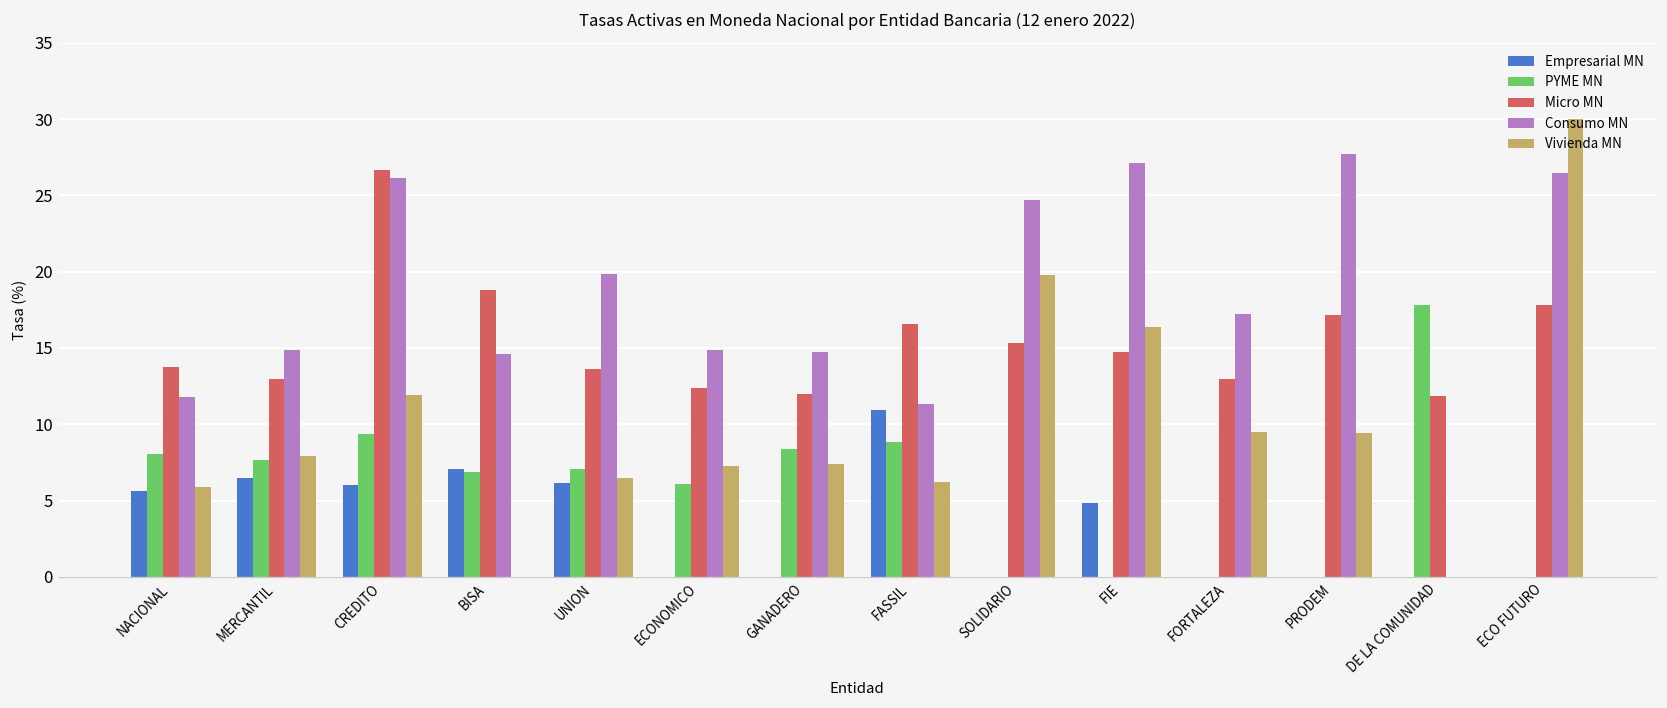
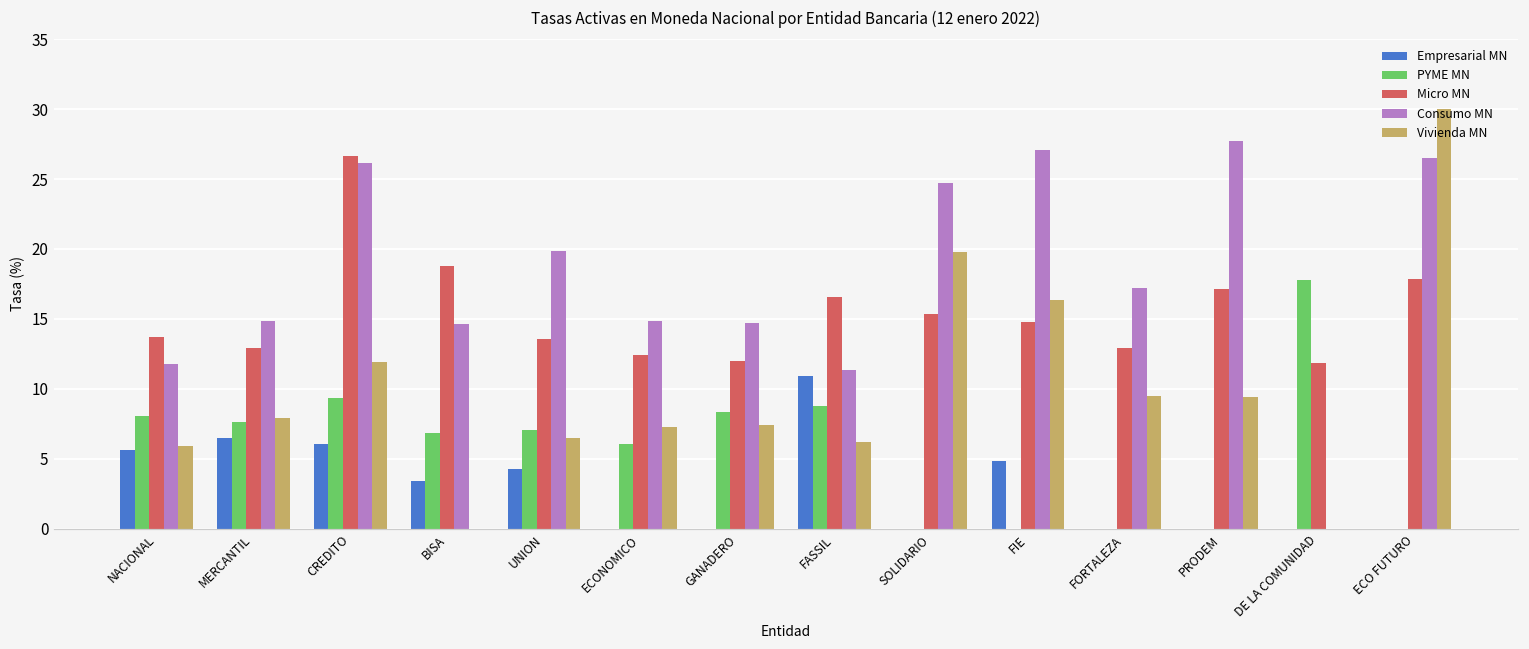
  {
    "Empresarial MN": {
      "NACIONAL": 5.6,
      "MERCANTIL": 6.5,
      "CREDITO": 6.0,
-     "BISA": 7.0,
-     "UNION": 6.2,
+     "BISA": 3.4,
+     "UNION": 4.3,
      "ECONOMICO": 0.0,
      "GANADERO": 0.0,
      "FASSIL": 10.9,
      "SOLIDARIO": 0.0,
      "FIE": 4.8,
      "FORTALEZA": 0.0,
      "PRODEM": 0.0,
      "DE LA COMUNIDAD": 0.0,
      "ECO FUTURO": 0.0
    },
    "PYME MN": {
      "NACIONAL": 8.1,
      "MERCANTIL": 7.6,
      "CREDITO": 9.4,
      "BISA": 6.8,
      "UNION": 7.1,
      "ECONOMICO": 6.1,
      "GANADERO": 8.4,
      "FASSIL": 8.8,
      "SOLIDARIO": 0.0,
      "FIE": 0.0,
      "FORTALEZA": 0.0,
      "PRODEM": 0.0,
      "DE LA COMUNIDAD": 17.8,
      "ECO FUTURO": 0.0
    },
    "Micro MN": {
      "NACIONAL": 13.7,
      "MERCANTIL": 12.9,
      "CREDITO": 26.7,
      "BISA": 18.8,
      "UNION": 13.6,
      "ECONOMICO": 12.4,
      "GANADERO": 12.0,
      "FASSIL": 16.5,
      "SOLIDARIO": 15.4,
      "FIE": 14.8,
      "FORTALEZA": 13.0,
      "PRODEM": 17.2,
      "DE LA COMUNIDAD": 11.9,
      "ECO FUTURO": 17.8
    },
    "Consumo MN": {
      "NACIONAL": 11.8,
      "MERCANTIL": 14.9,
      "CREDITO": 26.2,
      "BISA": 14.6,
      "UNION": 19.9,
      "ECONOMICO": 14.9,
      "GANADERO": 14.7,
      "FASSIL": 11.3,
      "SOLIDARIO": 24.7,
      "FIE": 27.1,
      "FORTALEZA": 17.2,
      "PRODEM": 27.7,
      "DE LA COMUNIDAD": 0.0,
      "ECO FUTURO": 26.5
    },
    "Vivienda MN": {
      "NACIONAL": 5.9,
      "MERCANTIL": 7.9,
      "CREDITO": 11.9,
      "BISA": 0.0,
      "UNION": 6.5,
      "ECONOMICO": 7.3,
      "GANADERO": 7.4,
      "FASSIL": 6.2,
      "SOLIDARIO": 19.8,
      "FIE": 16.4,
      "FORTALEZA": 9.5,
      "PRODEM": 9.4,
      "DE LA COMUNIDAD": 0.0,
      "ECO FUTURO": 30.0
    }
  }
